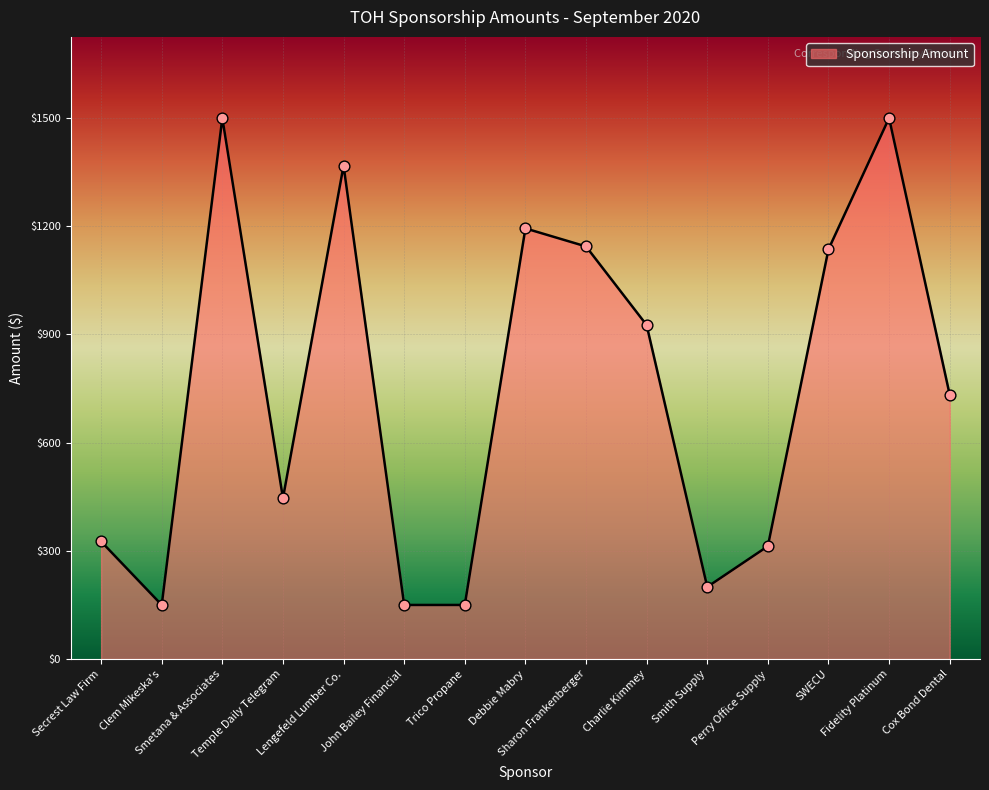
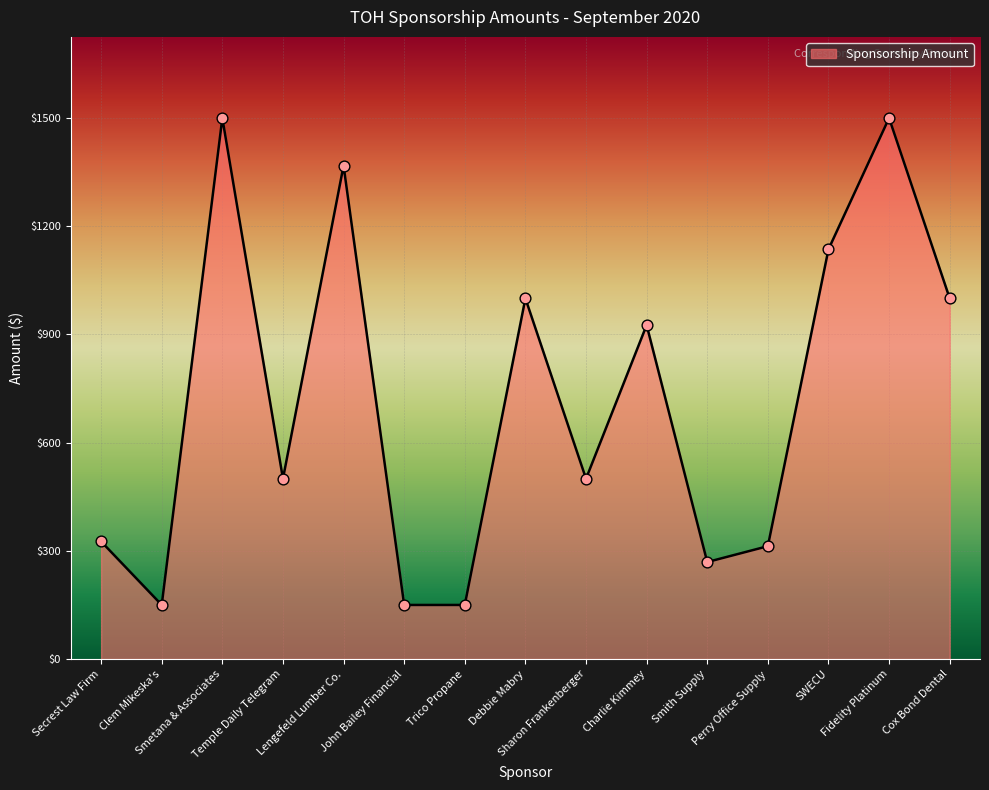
  {
    "Secrest Law Firm": "$330",
    "Clem Mikeska's": "$150",
    "Smetana & Associates": "$1500",
-   "Temple Daily Telegram": "$450",
+   "Temple Daily Telegram": "$500",
    "Lengefeld Lumber Co.": "$1370",
    "John Bailey Financial": "$150",
    "Trico Propane": "$150",
-   "Debbie Mabry": "$1190",
-   "Sharon Frankenberger": "$1140",
+   "Debbie Mabry": "$1000",
+   "Sharon Frankenberger": "$500",
    "Charlie Kimmey": "$930",
-   "Smith Supply": "$200",
+   "Smith Supply": "$270",
    "Perry Office Supply": "$310",
    "SWECU": "$1140",
    "Fidelity Platinum": "$1500",
-   "Cox Bond Dental": "$730"
+   "Cox Bond Dental": "$1000"
  }
